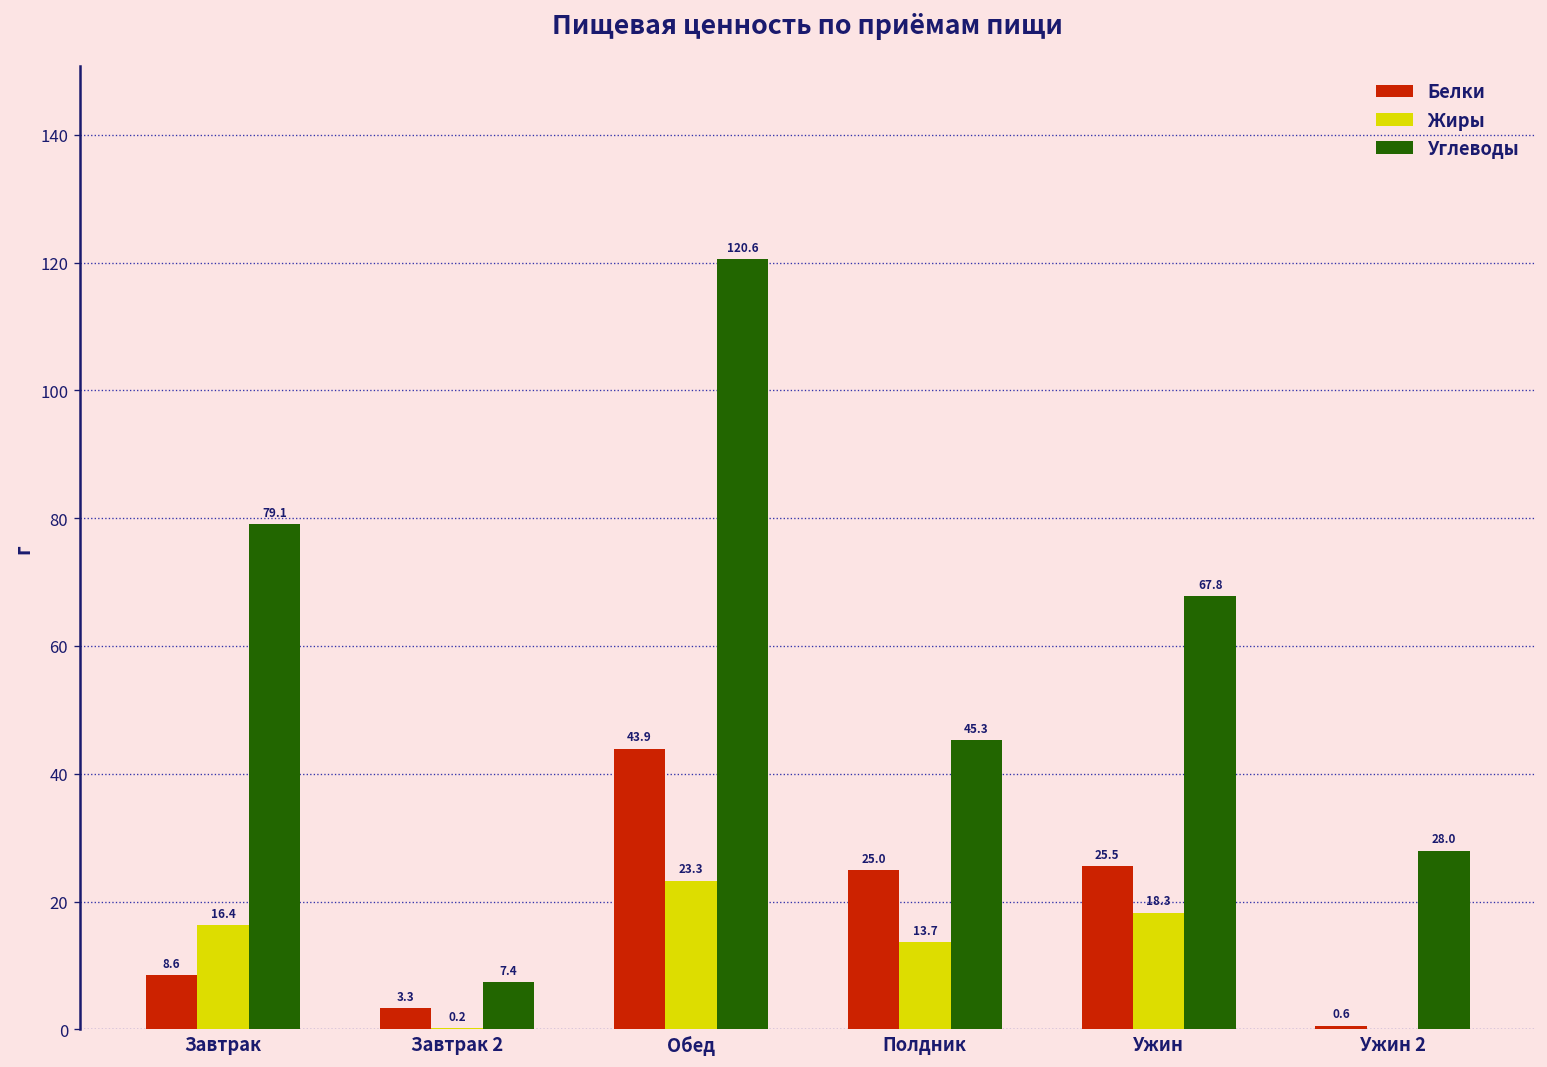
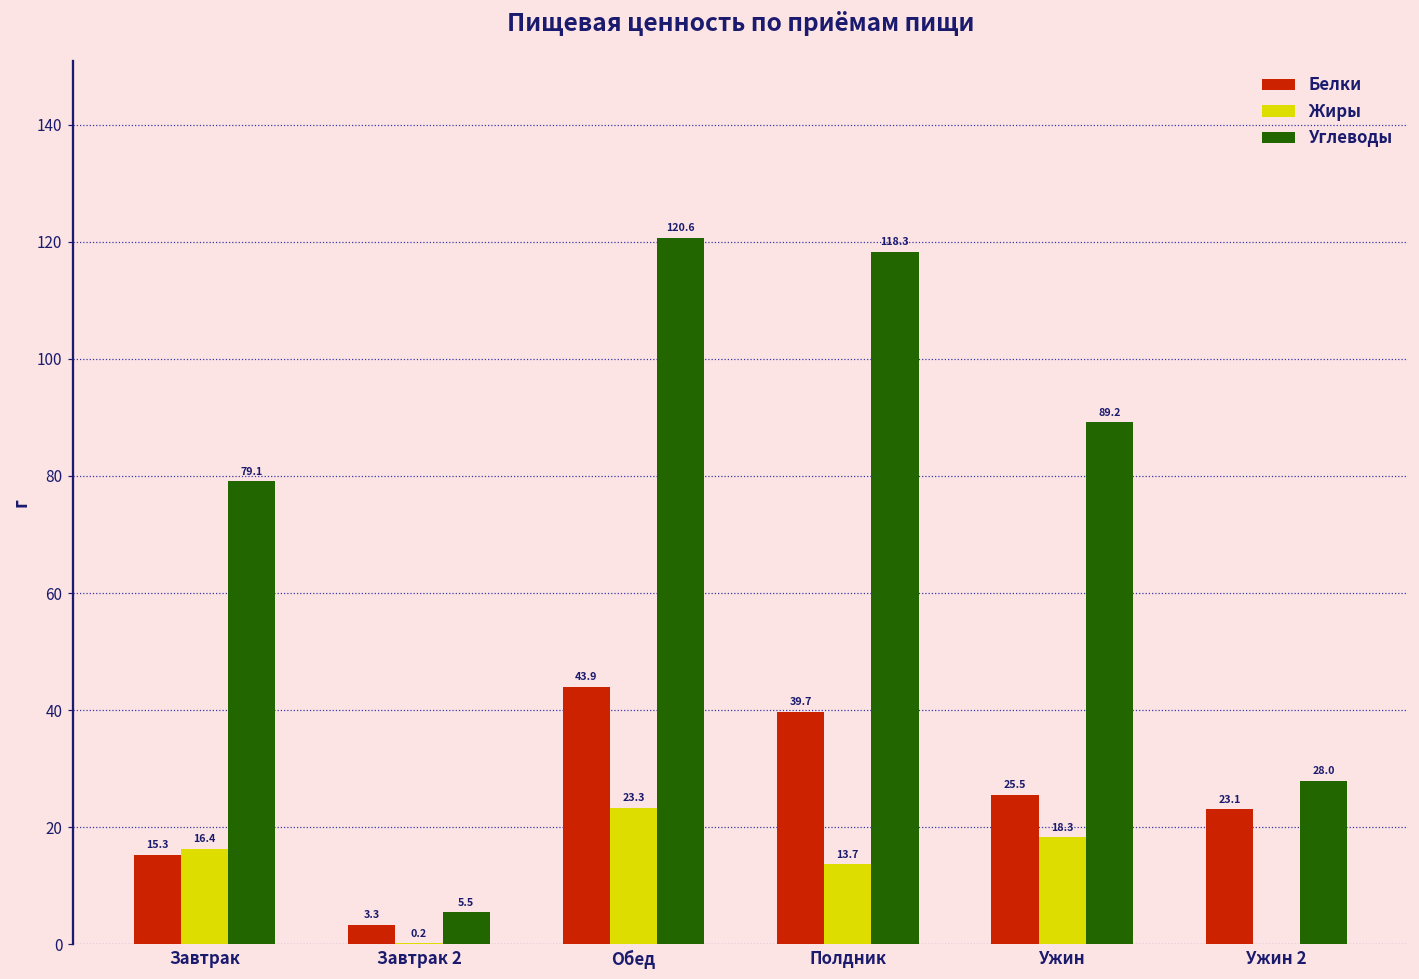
  {
    "Белки": {
-     "Завтрак": 8.6,
+     "Завтрак": 15.3,
      "Завтрак 2": 3.3,
      "Обед": 43.9,
-     "Полдник": 25.0,
+     "Полдник": 39.7,
      "Ужин": 25.5,
-     "Ужин 2": 0.6
+     "Ужин 2": 23.1
    },
    "Жиры": {
      "Завтрак": 16.4,
      "Завтрак 2": 0.2,
      "Обед": 23.3,
      "Полдник": 13.7,
      "Ужин": 18.3
    },
    "Углеводы": {
      "Завтрак": 79.1,
-     "Завтрак 2": 7.4,
+     "Завтрак 2": 5.5,
      "Обед": 120.6,
-     "Полдник": 45.3,
-     "Ужин": 67.8,
+     "Полдник": 118.3,
+     "Ужин": 89.2,
      "Ужин 2": 28.0
    }
  }
